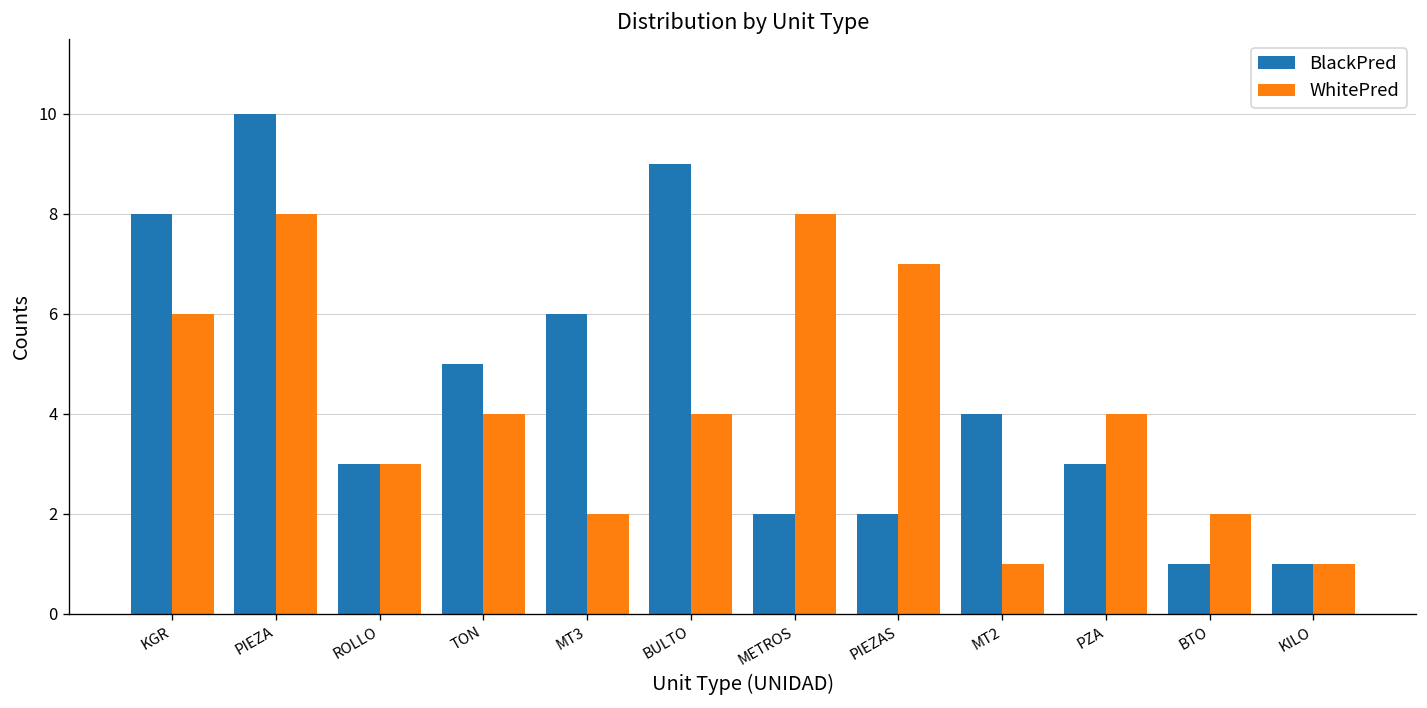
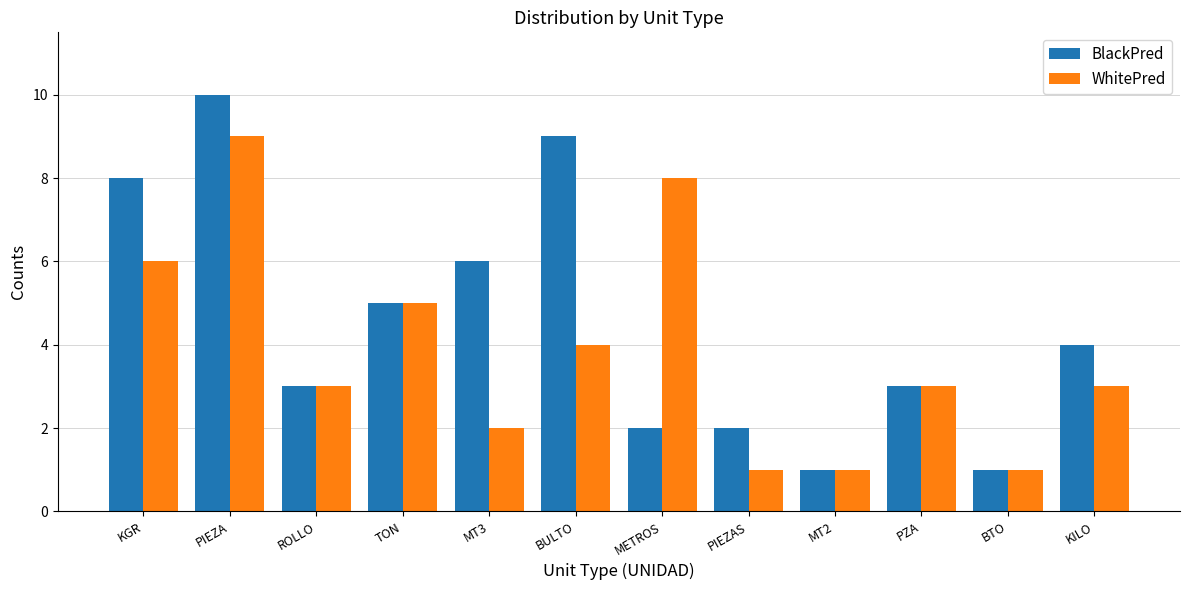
  {
    "BlackPred": {
      "KGR": 8,
      "PIEZA": 10,
      "ROLLO": 3,
      "TON": 5,
      "MT3": 6,
      "BULTO": 9,
      "METROS": 2,
      "PIEZAS": 2,
-     "MT2": 4,
+     "MT2": 1,
      "PZA": 3,
      "BTO": 1,
-     "KILO": 1
+     "KILO": 4
    },
    "WhitePred": {
      "KGR": 6,
-     "PIEZA": 8,
+     "PIEZA": 9,
      "ROLLO": 3,
-     "TON": 4,
+     "TON": 5,
      "MT3": 2,
      "BULTO": 4,
      "METROS": 8,
-     "PIEZAS": 7,
+     "PIEZAS": 1,
      "MT2": 1,
-     "PZA": 4,
-     "BTO": 2,
-     "KILO": 1
+     "PZA": 3,
+     "BTO": 1,
+     "KILO": 3
    }
  }
